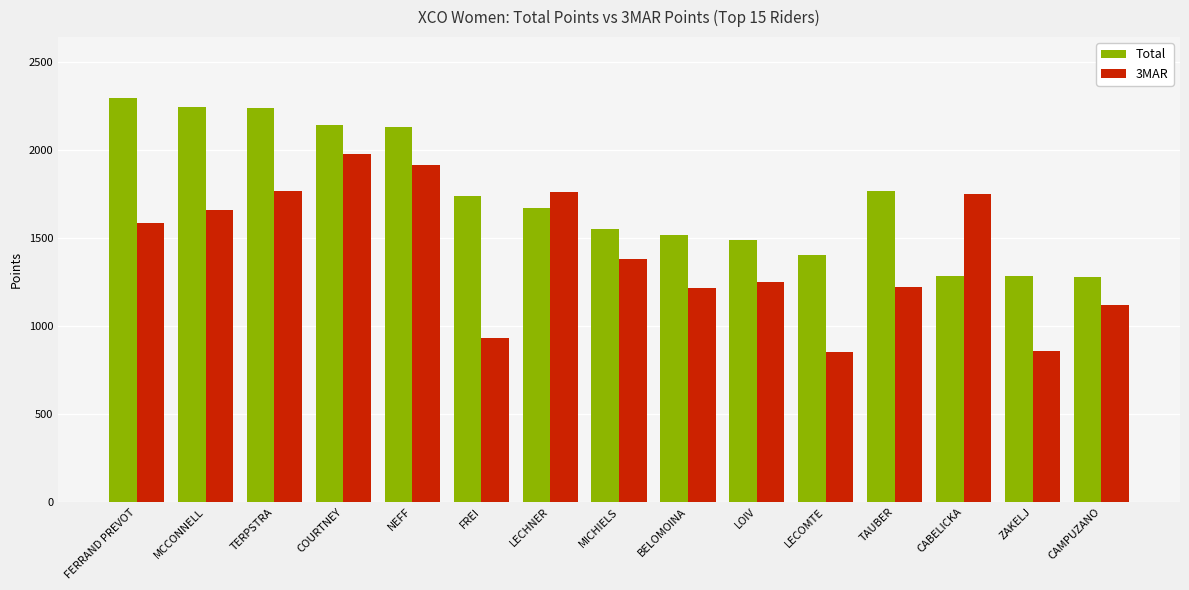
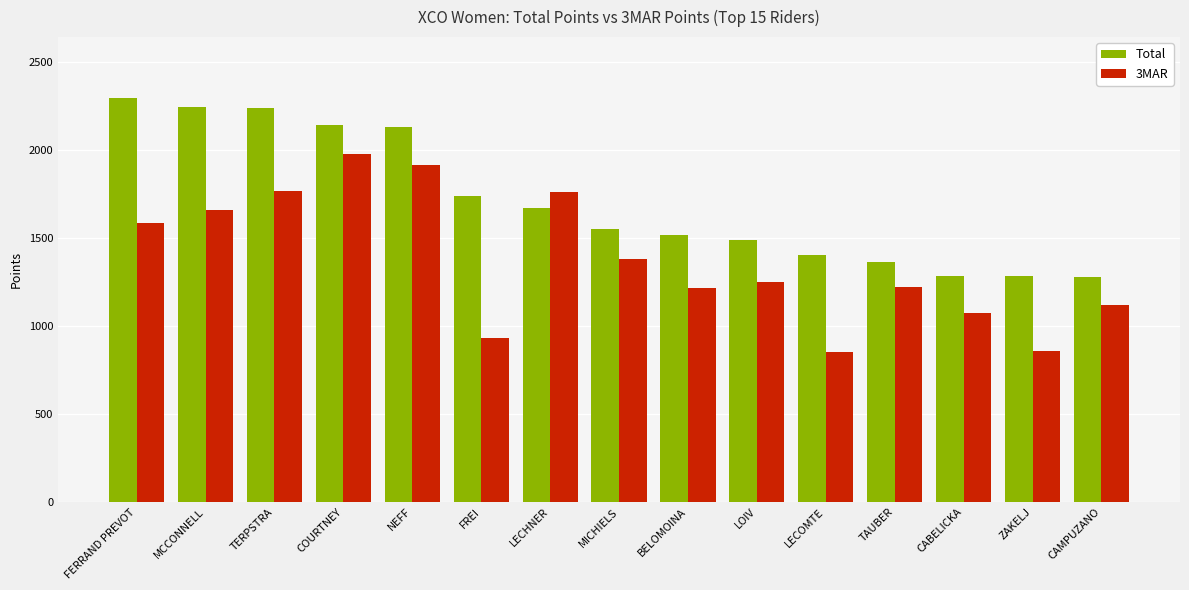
  {
    "Total": {
      "FERRAND PREVOT": 2300,
      "MCCONNELL": 2250,
      "TERPSTRA": 2240,
      "COURTNEY": 2140,
      "NEFF": 2130,
      "FREI": 1740,
      "LECHNER": 1670,
      "MICHIELS": 1550,
      "BELOMOINA": 1520,
      "LOIV": 1490,
      "LECOMTE": 1410,
-     "TAUBER": 1770,
+     "TAUBER": 1360,
      "CABELICKA": 1290,
      "ZAKELJ": 1280,
      "CAMPUZANO": 1280
    },
    "3MAR": {
      "FERRAND PREVOT": 1590,
      "MCCONNELL": 1660,
      "TERPSTRA": 1770,
      "COURTNEY": 1980,
      "NEFF": 1920,
      "FREI": 930,
      "LECHNER": 1760,
      "MICHIELS": 1380,
      "BELOMOINA": 1220,
      "LOIV": 1250,
      "LECOMTE": 850,
      "TAUBER": 1220,
-     "CABELICKA": 1750,
+     "CABELICKA": 1080,
      "ZAKELJ": 860,
      "CAMPUZANO": 1120
    }
  }
